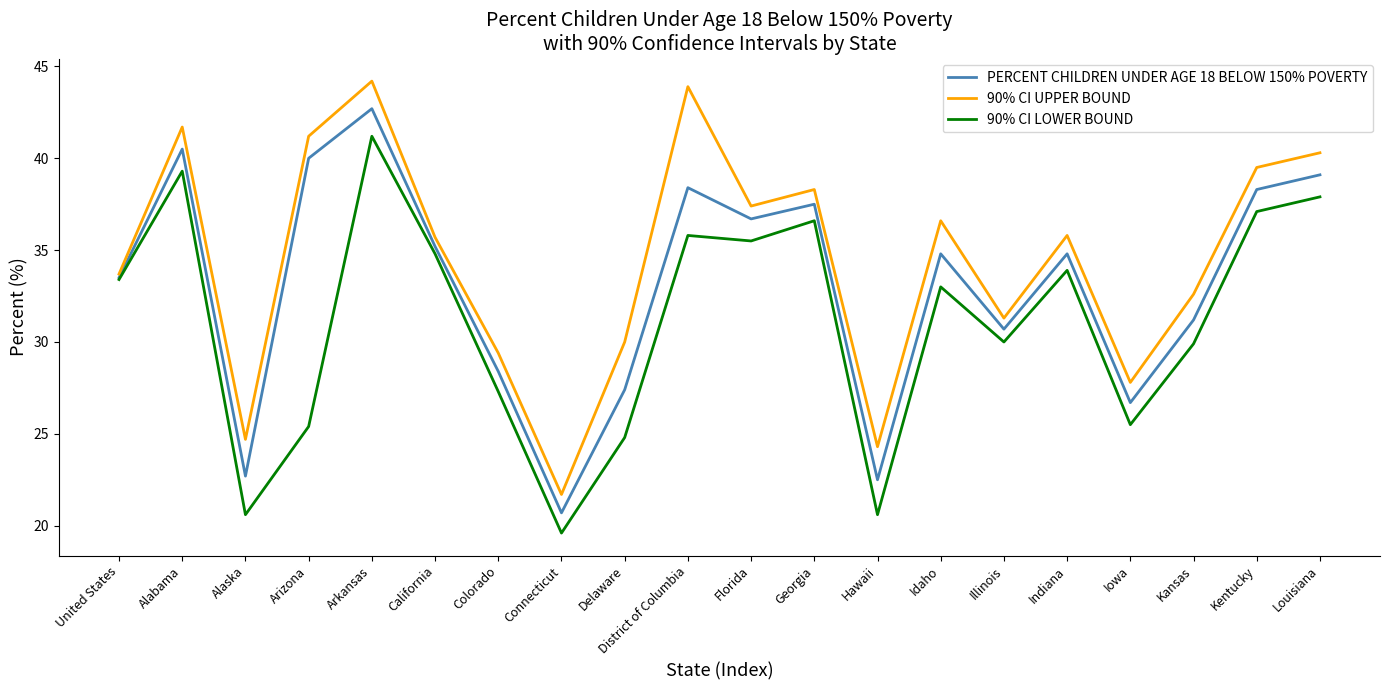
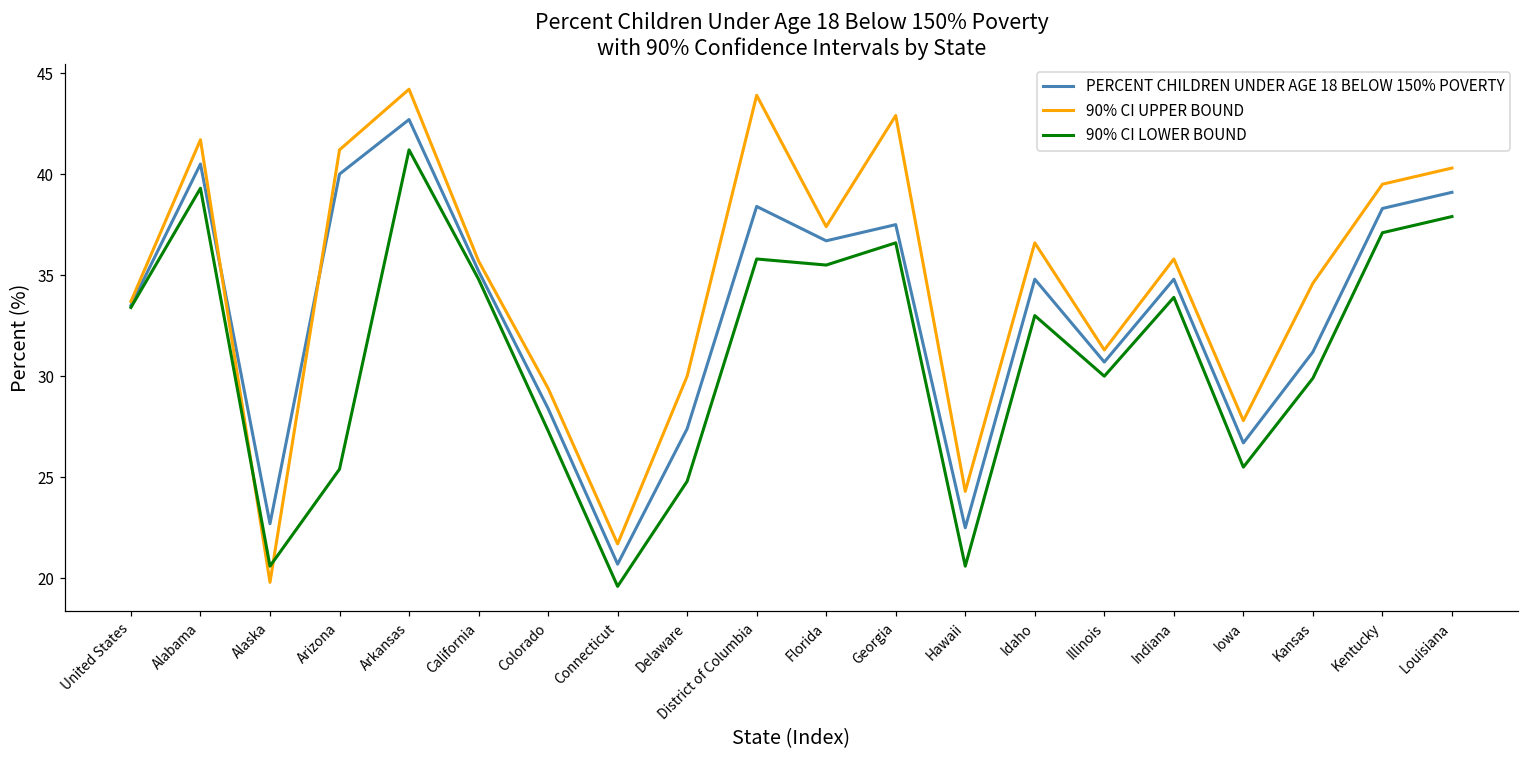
  {
    "PERCENT CHILDREN UNDER AGE 18 BELOW 150% POVERTY": {
      "Alabama": 40.5,
      "Alaska": 22.7,
      "Arizona": 40.0,
      "Arkansas": 42.7,
      "California": 35.2,
      "Colorado": 28.4,
      "Connecticut": 20.7,
      "Delaware": 27.4,
      "District of Columbia": 38.4,
      "Florida": 36.7,
      "Georgia": 37.5,
      "Hawaii": 22.5,
      "Idaho": 34.8,
      "Illinois": 30.7,
      "Indiana": 34.8,
      "Iowa": 26.7,
      "Kansas": 31.2,
      "Kentucky": 38.3,
      "Louisiana": 39.1
    },
    "90% CI UPPER BOUND": {
      "United States": 33.7,
      "Alabama": 41.7,
-     "Alaska": 24.7,
+     "Alaska": 19.8,
      "Arizona": 41.2,
      "Arkansas": 44.2,
      "California": 35.7,
      "Colorado": 29.4,
      "Connecticut": 21.7,
      "Delaware": 30.0,
      "District of Columbia": 43.9,
      "Florida": 37.4,
-     "Georgia": 38.3,
+     "Georgia": 42.9,
      "Hawaii": 24.3,
      "Idaho": 36.6,
      "Illinois": 31.3,
      "Indiana": 35.8,
      "Iowa": 27.8,
-     "Kansas": 32.6,
+     "Kansas": 34.6,
      "Kentucky": 39.5,
      "Louisiana": 40.3
    },
    "90% CI LOWER BOUND": {
      "Alabama": 39.3,
      "Alaska": 20.6,
      "Arizona": 25.4,
      "Arkansas": 41.2,
      "California": 34.8,
      "Colorado": 27.3,
      "Connecticut": 19.6,
      "Delaware": 24.8,
      "District of Columbia": 35.8,
      "Florida": 35.5,
      "Georgia": 36.6,
      "Hawaii": 20.6,
      "Idaho": 33.0,
      "Illinois": 30.0,
      "Indiana": 33.9,
      "Iowa": 25.5,
      "Kansas": 29.9,
      "Kentucky": 37.1,
      "Louisiana": 37.9
    }
  }
